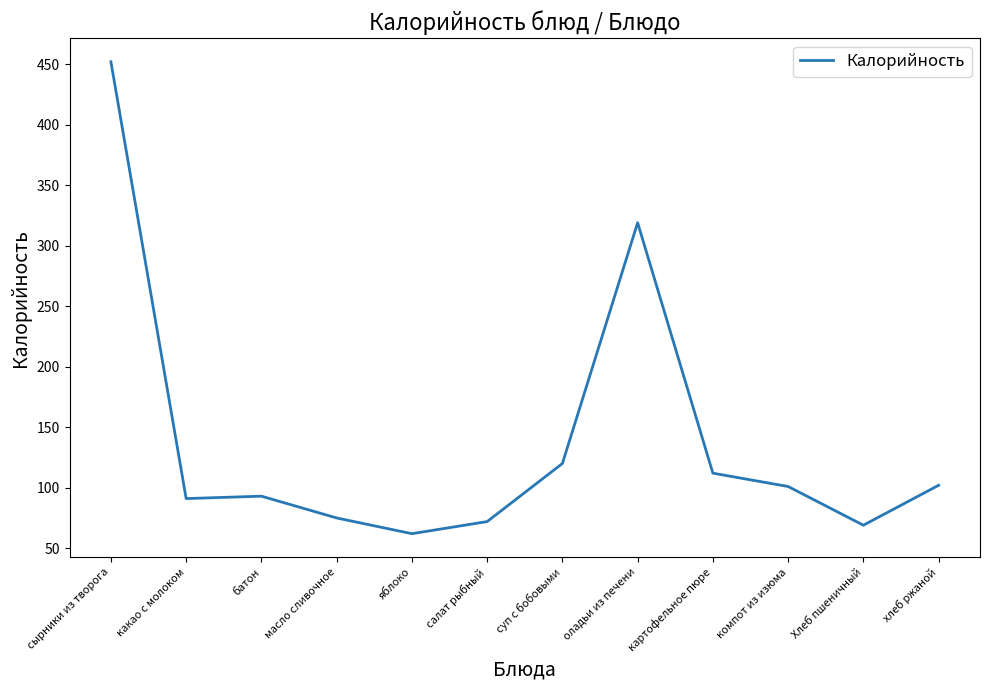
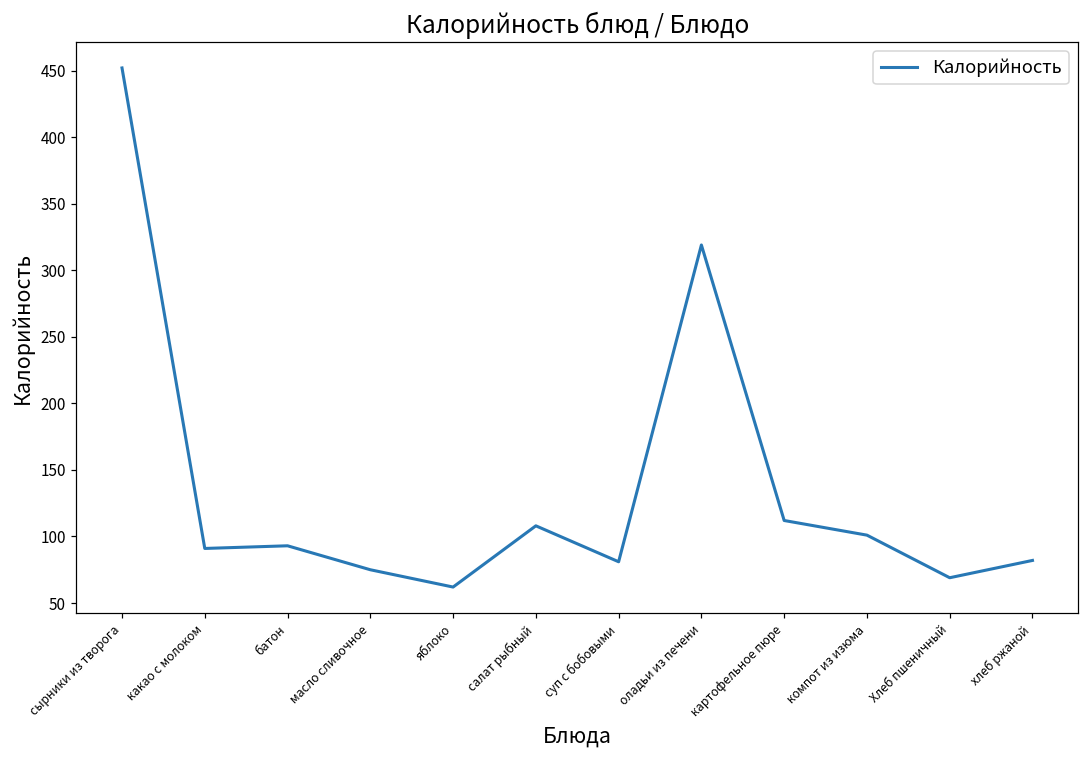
  {
    "сырники из творога": 452,
    "какао с молоком": 91,
    "батон": 93,
    "масло сливочное": 75,
    "яблоко": 62,
-   "салат рыбный": 72,
-   "суп с бобовыми": 120,
+   "салат рыбный": 108,
+   "суп с бобовыми": 81,
    "оладьи из печени": 319,
    "картофельное пюре": 112,
    "компот из изюма": 101,
    "Хлеб пшеничный": 69,
-   "хлеб ржаной": 102
+   "хлеб ржаной": 82
  }
